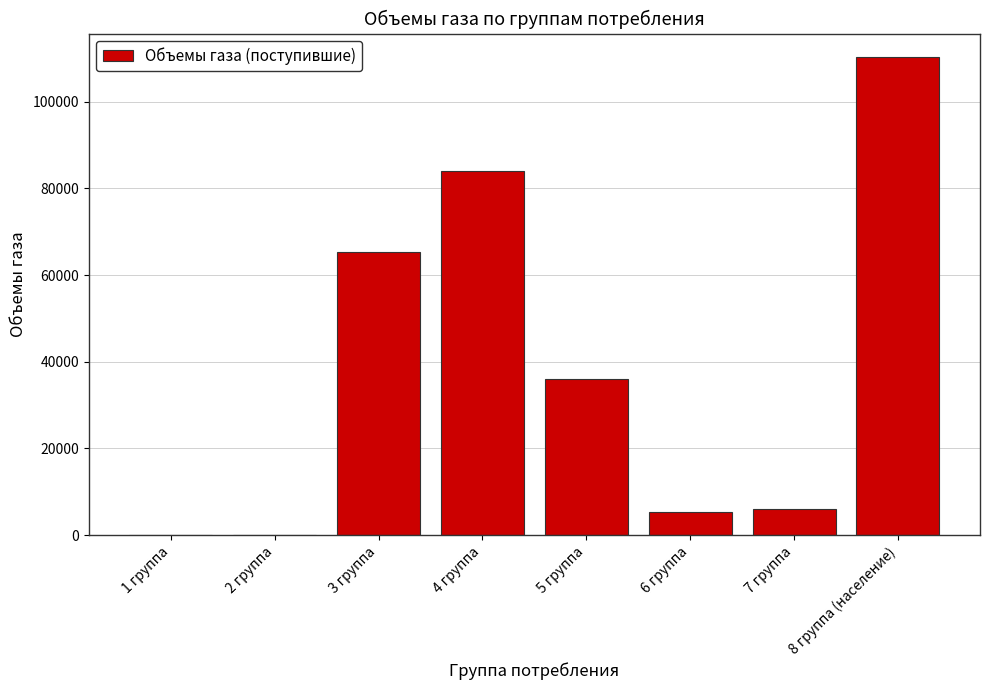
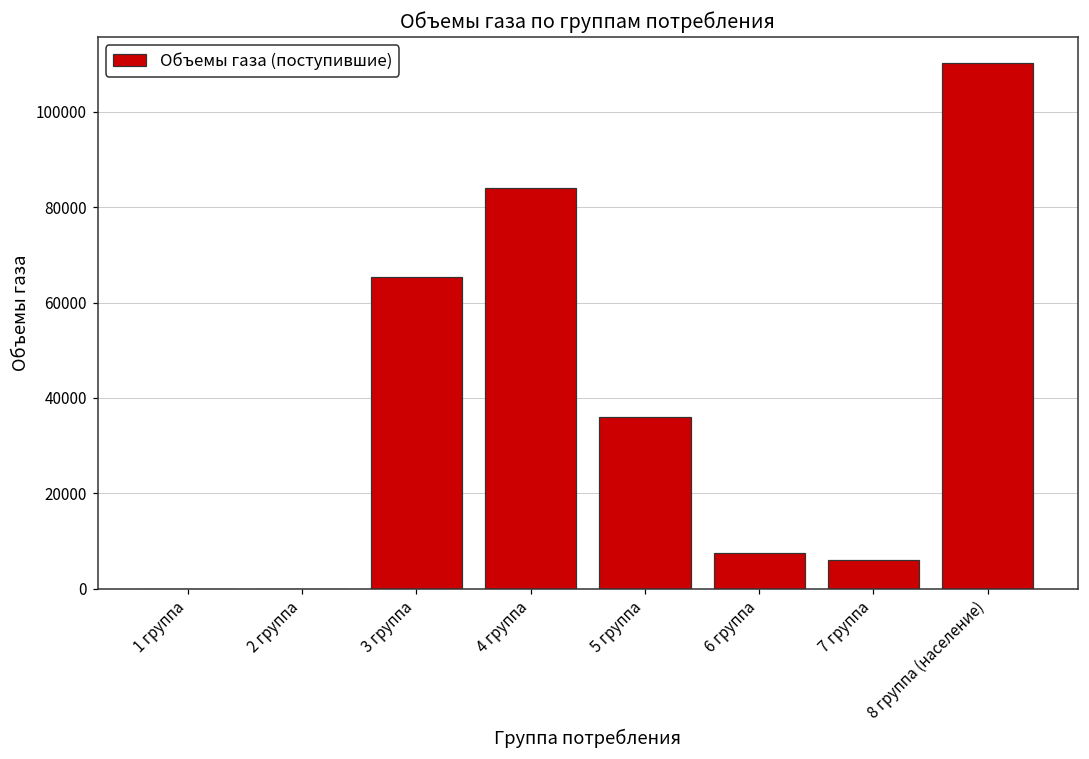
  {
    "1 группа": 0,
    "2 группа": 0,
    "3 группа": 65000,
    "4 группа": 84000,
    "5 группа": 36000,
-   "6 группа": 5000,
+   "6 группа": 8000,
    "7 группа": 6000,
    "8 группа (население)": 110000
  }
